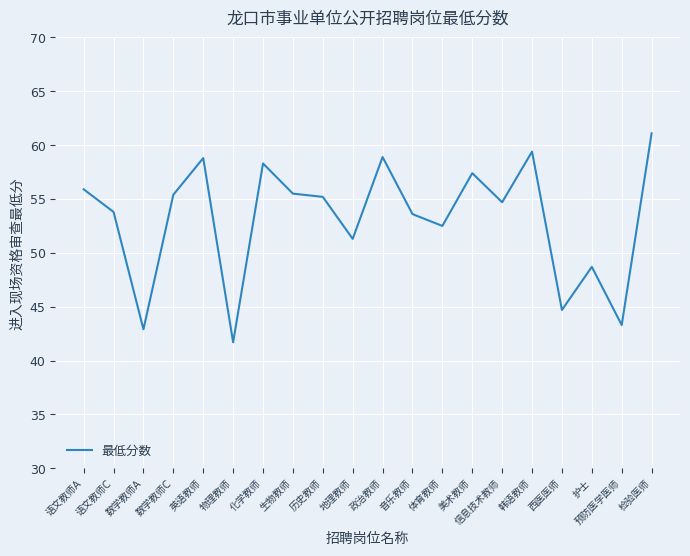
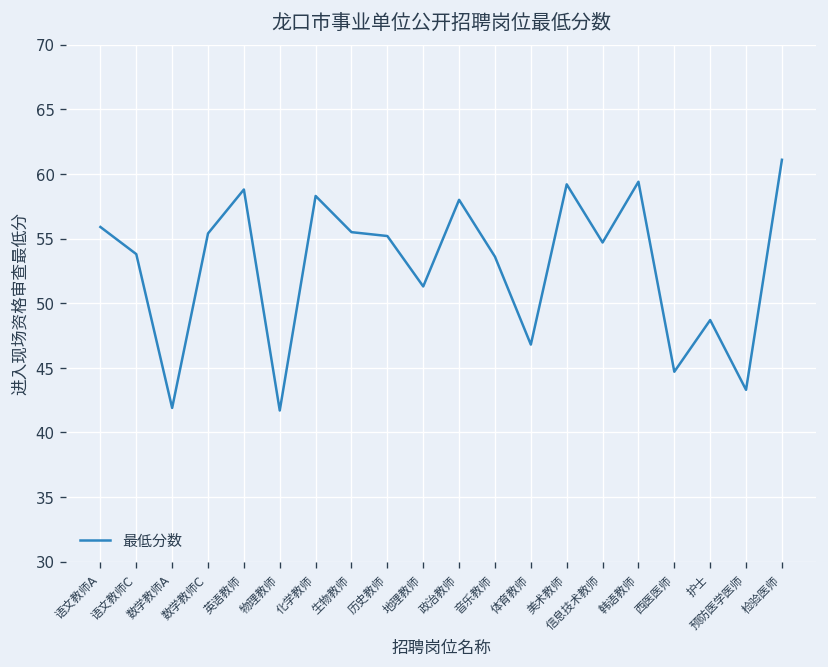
  {
    "语文教师A": 55.9,
    "语文教师C": 53.8,
-   "数学教师A": 42.9,
+   "数学教师A": 41.9,
    "数学教师C": 55.4,
    "英语教师": 58.8,
    "物理教师": 41.7,
    "化学教师": 58.3,
    "生物教师": 55.5,
    "历史教师": 55.2,
    "地理教师": 51.3,
-   "政治教师": 58.9,
+   "政治教师": 58.0,
    "音乐教师": 53.6,
-   "体育教师": 52.5,
-   "美术教师": 57.4,
+   "体育教师": 46.8,
+   "美术教师": 59.2,
    "信息技术教师": 54.7,
    "韩语教师": 59.4,
    "西医医师": 44.7,
    "护士": 48.7,
    "预防医学医师": 43.3,
    "检验医师": 61.1
  }
